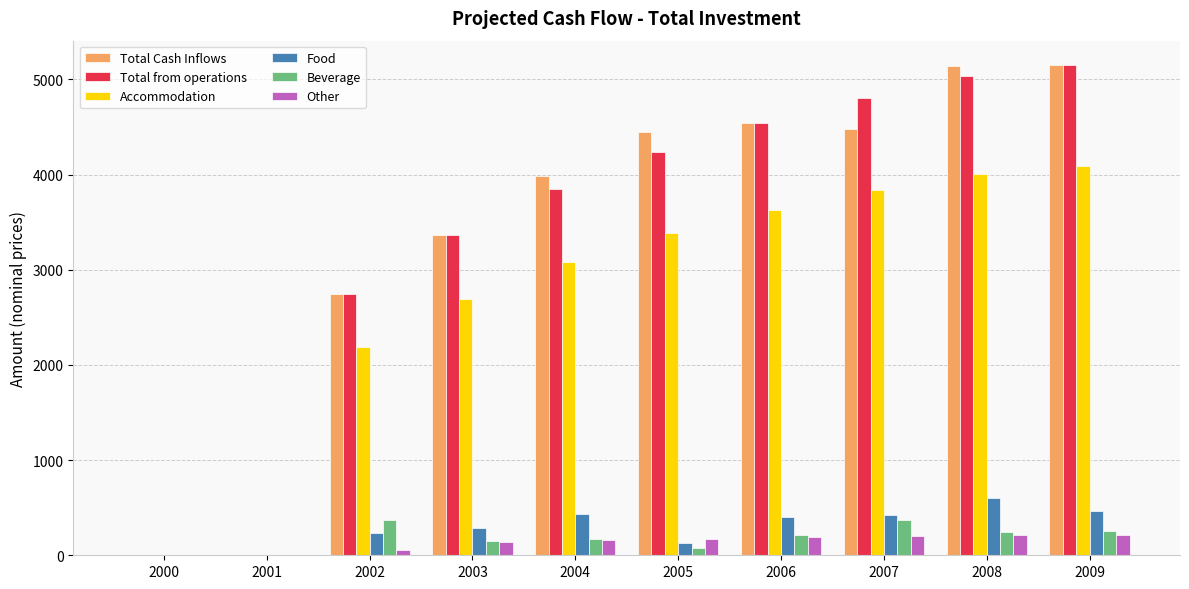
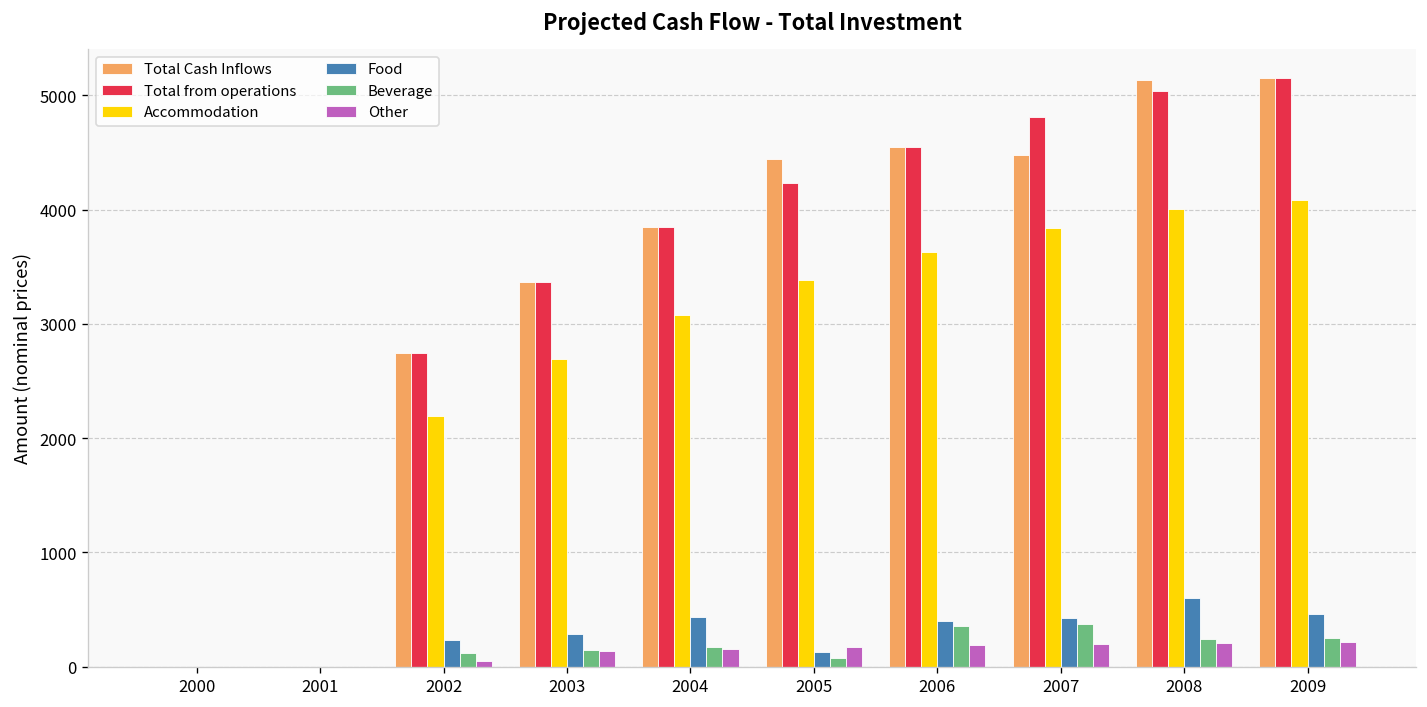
  {
    "Total Cash Inflows": {
      "2000": 0,
      "2001": 0,
      "2002": 2700,
      "2003": 3400,
-     "2004": 4000,
+     "2004": 3800,
      "2005": 4400,
      "2006": 4500,
      "2007": 4500,
      "2008": 5100,
      "2009": 5100
    },
    "Total from operations": {
      "2000": 0,
      "2001": 0,
      "2002": 2700,
      "2003": 3400,
      "2004": 3800,
      "2005": 4200,
      "2006": 4500,
      "2007": 4800,
      "2008": 5000,
      "2009": 5100
    },
    "Accommodation": {
      "2000": 0,
      "2001": 0,
      "2002": 2200,
      "2003": 2700,
      "2004": 3100,
      "2005": 3400,
      "2006": 3600,
      "2007": 3800,
      "2008": 4000,
      "2009": 4100
    },
    "Food": {
      "2000": 0,
      "2001": 0,
      "2002": 200,
      "2003": 300,
      "2004": 400,
      "2005": 100,
      "2006": 400,
      "2007": 400,
      "2008": 600,
      "2009": 500
    },
    "Beverage": {
      "2000": 0,
      "2001": 0,
-     "2002": 400,
+     "2002": 100,
      "2003": 100,
      "2004": 200,
      "2005": 100,
-     "2006": 200,
+     "2006": 400,
      "2007": 400,
      "2008": 200,
      "2009": 300
    },
    "Other": {
      "2000": 0,
      "2001": 0,
      "2002": 100,
      "2003": 100,
      "2004": 200,
      "2005": 200,
      "2006": 200,
      "2007": 200,
      "2008": 200,
      "2009": 200
    }
  }
